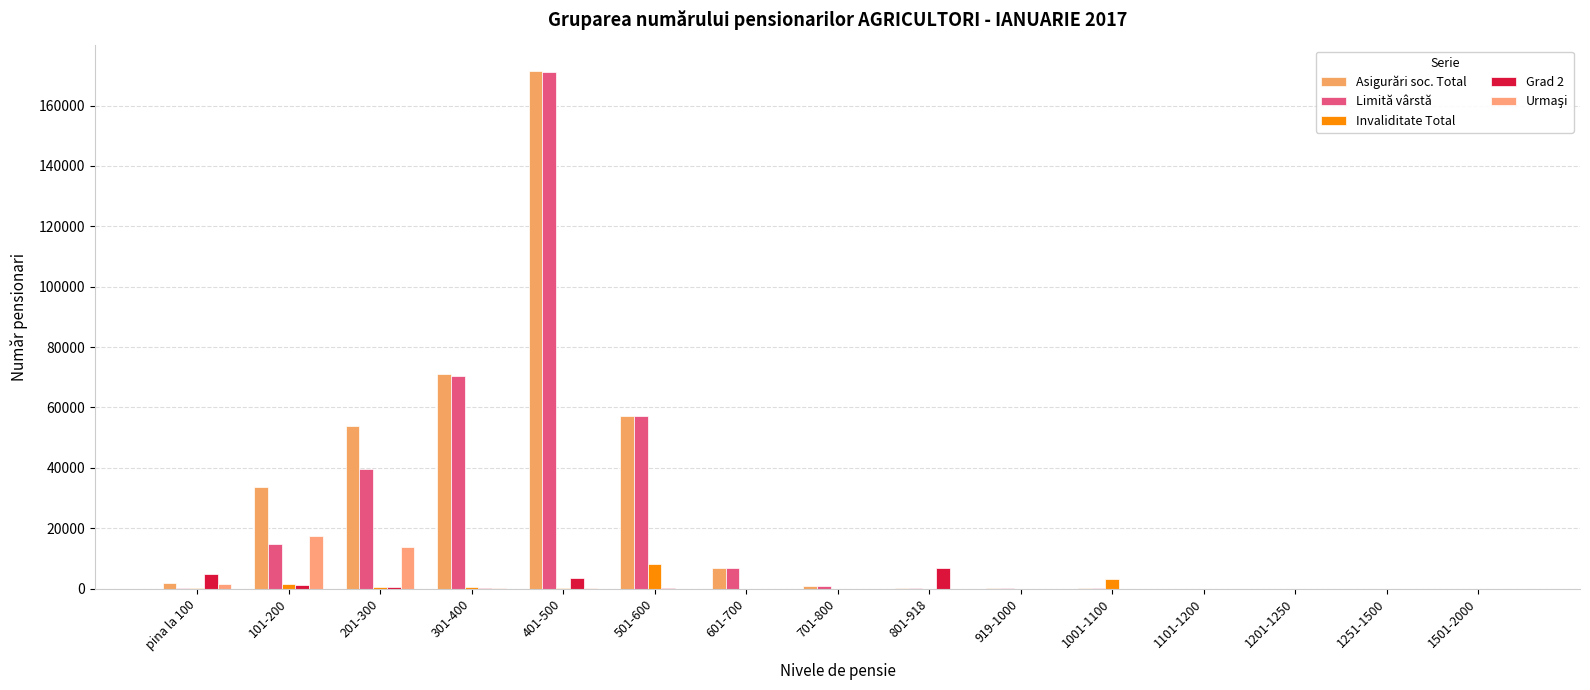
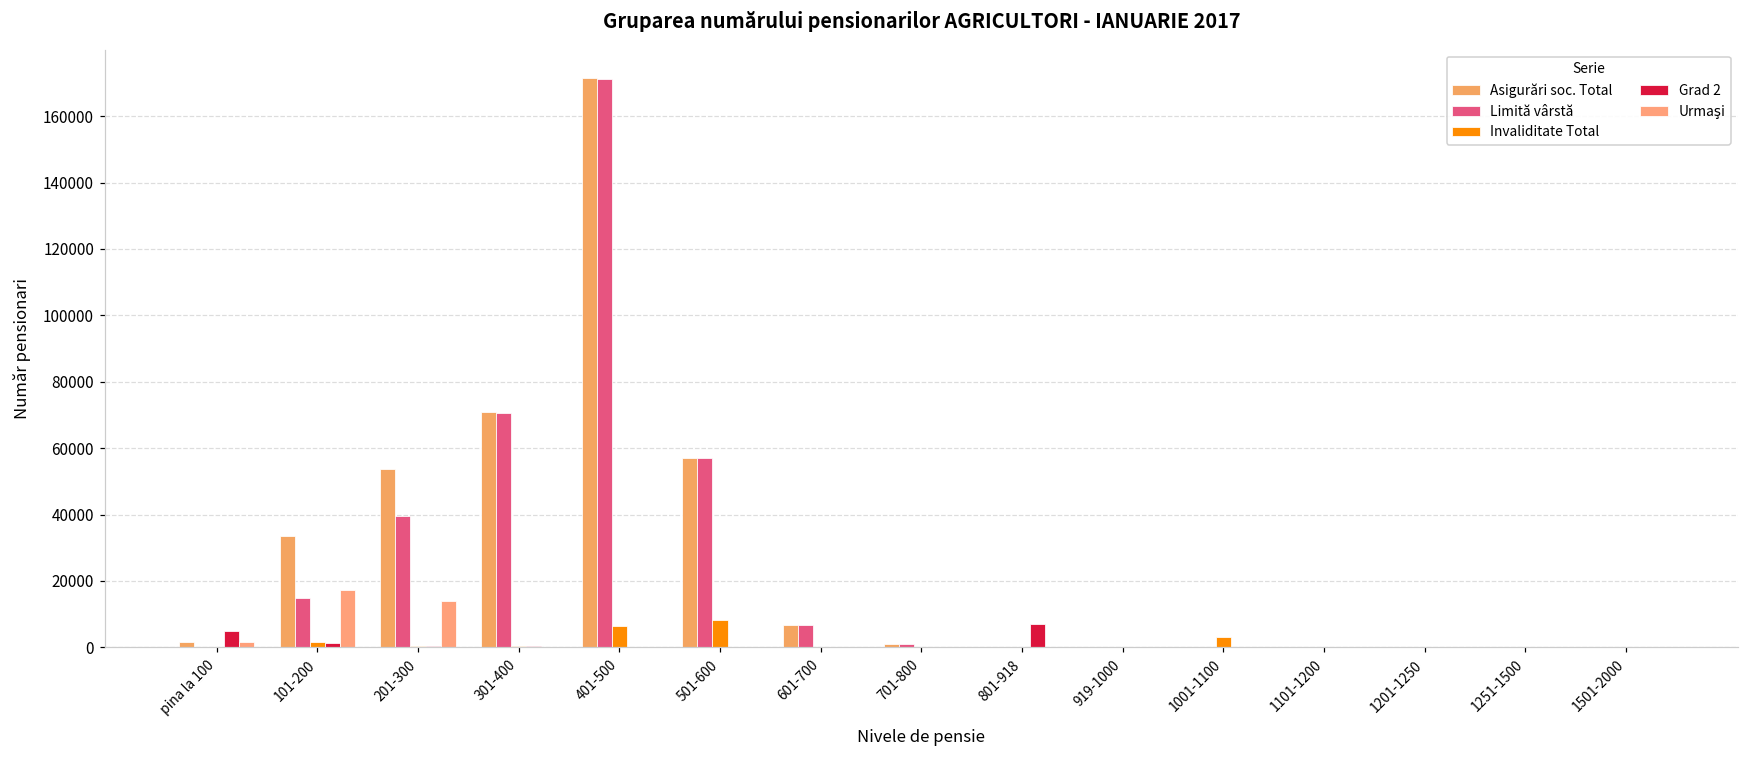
  {
    "Limită vârstă": {
      "101-200": 15000,
      "201-300": 40000,
      "301-400": 71000,
      "401-500": 171000,
      "501-600": 57000,
      "601-700": 7000,
      "701-800": 1000
    },
    "Invaliditate Total": {
      "101-200": 1000,
-     "401-500": 0,
+     "401-500": 6000,
      "501-600": 8000,
      "701-800": 0,
      "801-918": 0,
      "1001-1100": 3000,
      "1101-1200": 0,
      "1201-1250": 0,
      "1251-1500": 0,
      "1501-2000": 0
    },
    "Grad 2": {
      "pina la 100": 5000,
      "101-200": 1000,
-     "401-500": 3000,
+     "401-500": 0,
      "701-800": 0,
      "801-918": 7000,
      "1001-1100": 0,
      "1101-1200": 0,
      "1201-1250": 0,
      "1251-1500": 0,
      "1501-2000": 0
    }
  }
